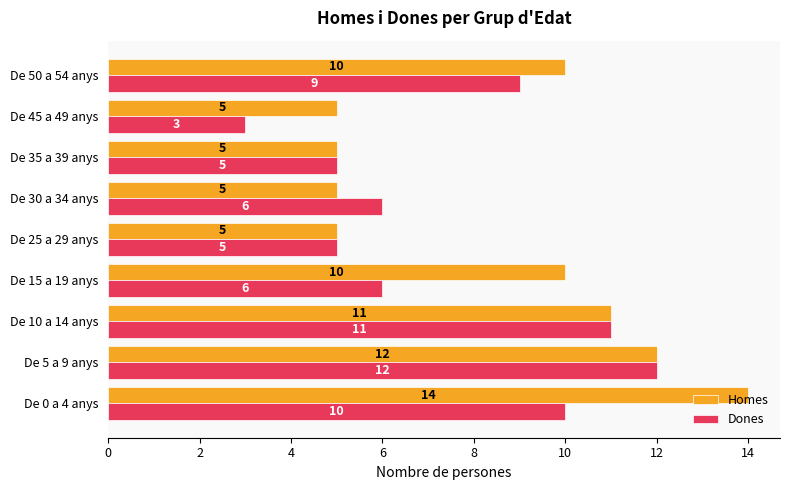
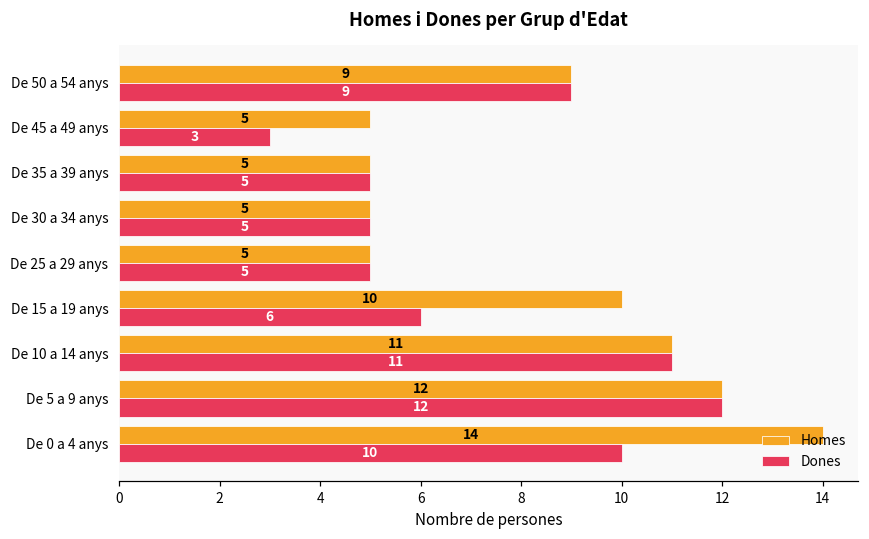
  {
    "Homes": {
-     "De 50 a 54 anys": 10,
+     "De 50 a 54 anys": 9,
      "De 45 a 49 anys": 5,
      "De 35 a 39 anys": 5,
      "De 30 a 34 anys": 5,
      "De 25 a 29 anys": 5,
      "De 15 a 19 anys": 10,
      "De 10 a 14 anys": 11,
      "De 5 a 9 anys": 12,
      "De 0 a 4 anys": 14
    },
    "Dones": {
      "De 50 a 54 anys": 9,
      "De 45 a 49 anys": 3,
      "De 35 a 39 anys": 5,
-     "De 30 a 34 anys": 6,
+     "De 30 a 34 anys": 5,
      "De 25 a 29 anys": 5,
      "De 15 a 19 anys": 6,
      "De 10 a 14 anys": 11,
      "De 5 a 9 anys": 12,
      "De 0 a 4 anys": 10
    }
  }
